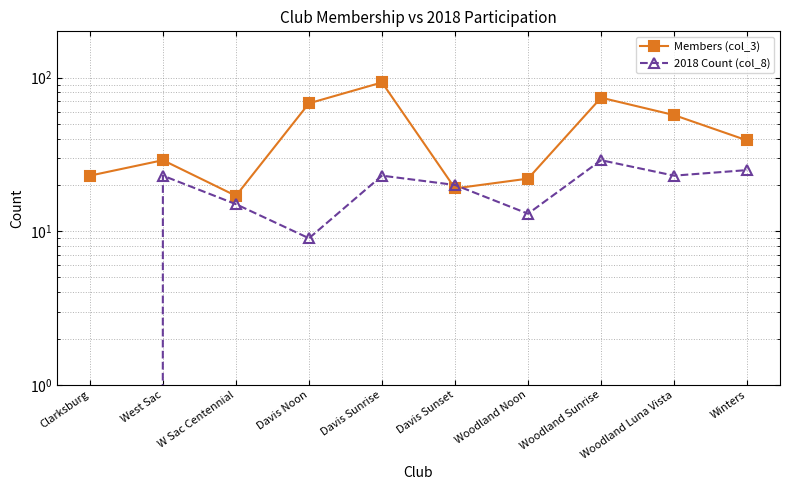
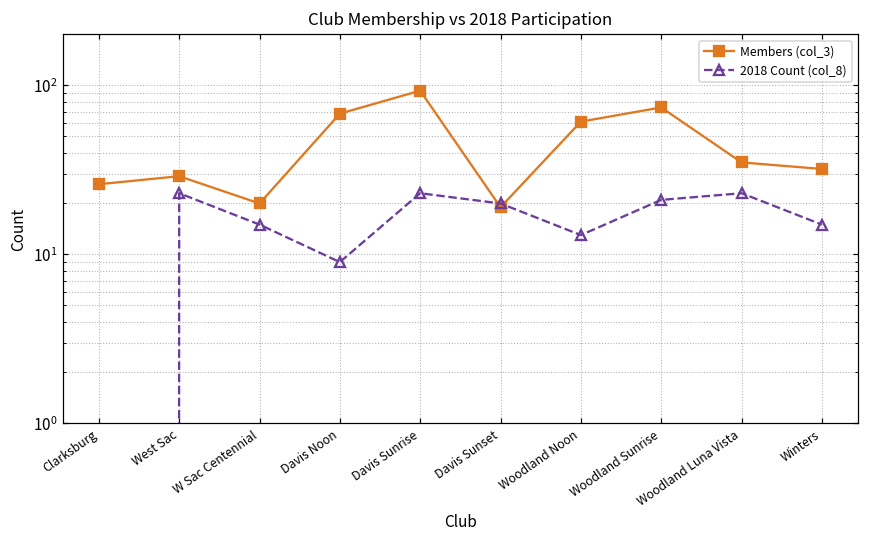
  {
    "Members (col_3)": {
-     "Clarksburg": 23,
+     "Clarksburg": 26,
      "West Sac": 29,
-     "W Sac Centennial": 17,
+     "W Sac Centennial": 20,
      "Davis Noon": 70,
      "Davis Sunrise": 90,
      "Davis Sunset": 19,
-     "Woodland Noon": 22,
+     "Woodland Noon": 61,
      "Woodland Sunrise": 70,
-     "Woodland Luna Vista": 57,
-     "Winters": 39
+     "Woodland Luna Vista": 35,
+     "Winters": 32
    },
    "2018 Count (col_8)": {
      "West Sac": 23,
      "W Sac Centennial": 15,
      "Davis Noon": 9,
      "Davis Sunrise": 23,
      "Davis Sunset": 20,
      "Woodland Noon": 13,
-     "Woodland Sunrise": 29,
+     "Woodland Sunrise": 21,
      "Woodland Luna Vista": 23,
-     "Winters": 25
+     "Winters": 15
    }
  }
